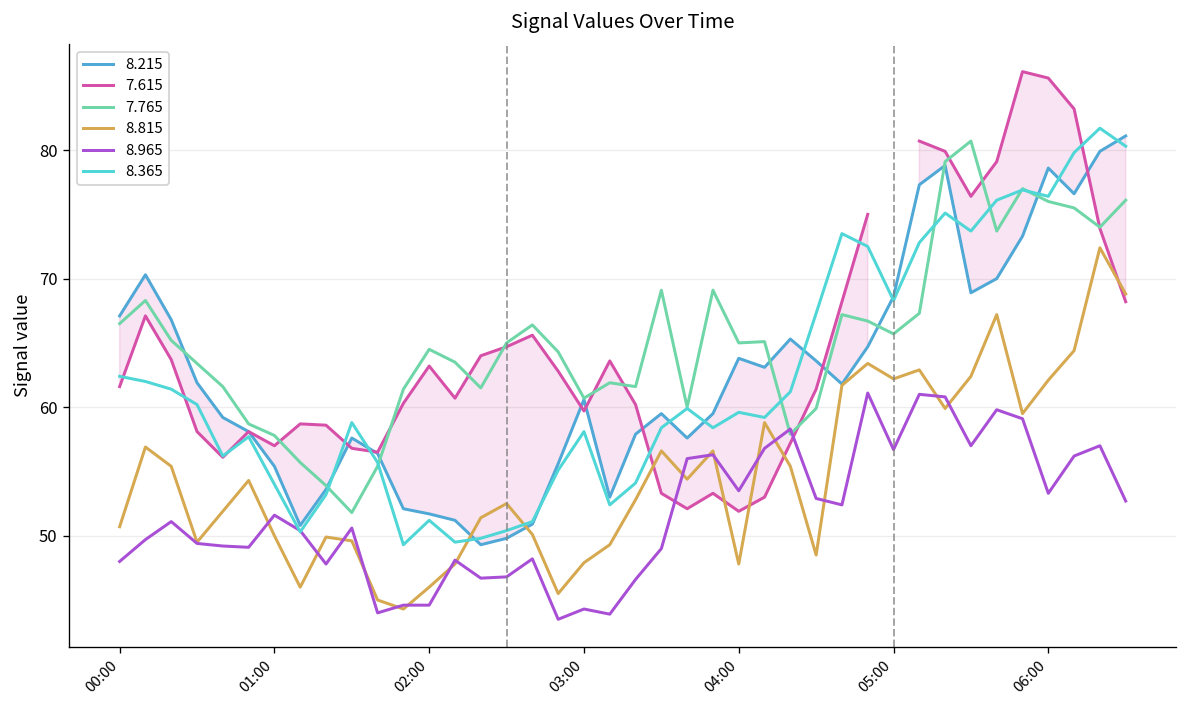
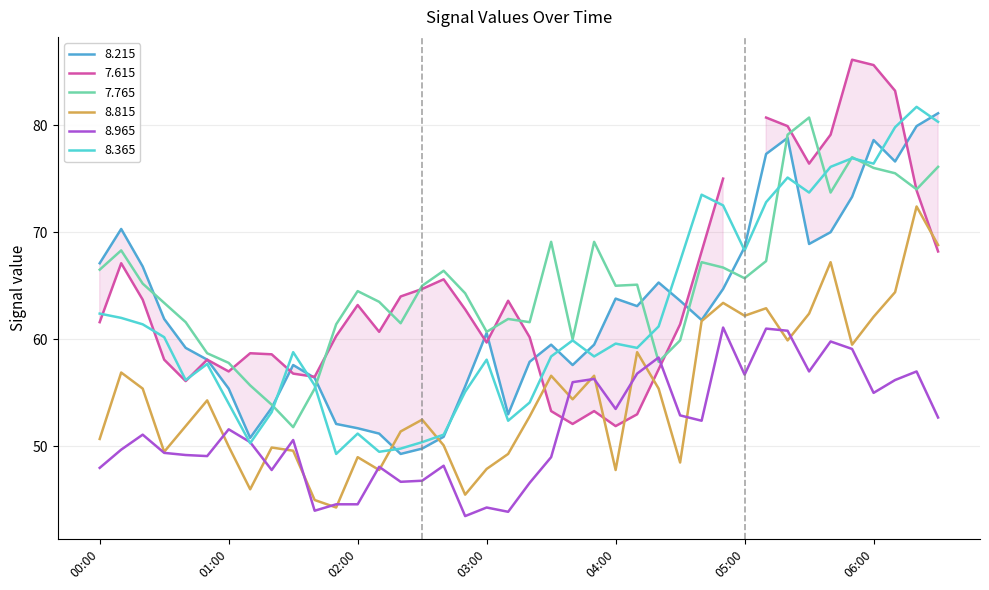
  {
    "7.615": {
      "00:00": 61.6,
      "01:00": 57.0,
      "02:00": 63.2,
      "03:00": 59.7,
      "04:00": 51.9,
      "06:00": 85.6
    },
    "8.815": {
      "00:00": 50.7,
      "01:00": 50,
-     "02:00": 46,
+     "02:00": 49,
      "03:00": 48,
      "04:00": 48,
      "05:00": 62,
      "06:00": 62
    },
    "8.965": {
      "00:00": 48.0,
      "01:00": 51.6,
      "02:00": 44.6,
      "03:00": 44.3,
      "04:00": 53.5,
      "05:00": 56.7,
-     "06:00": 53.3
+     "06:00": 55.0
    }
  }
